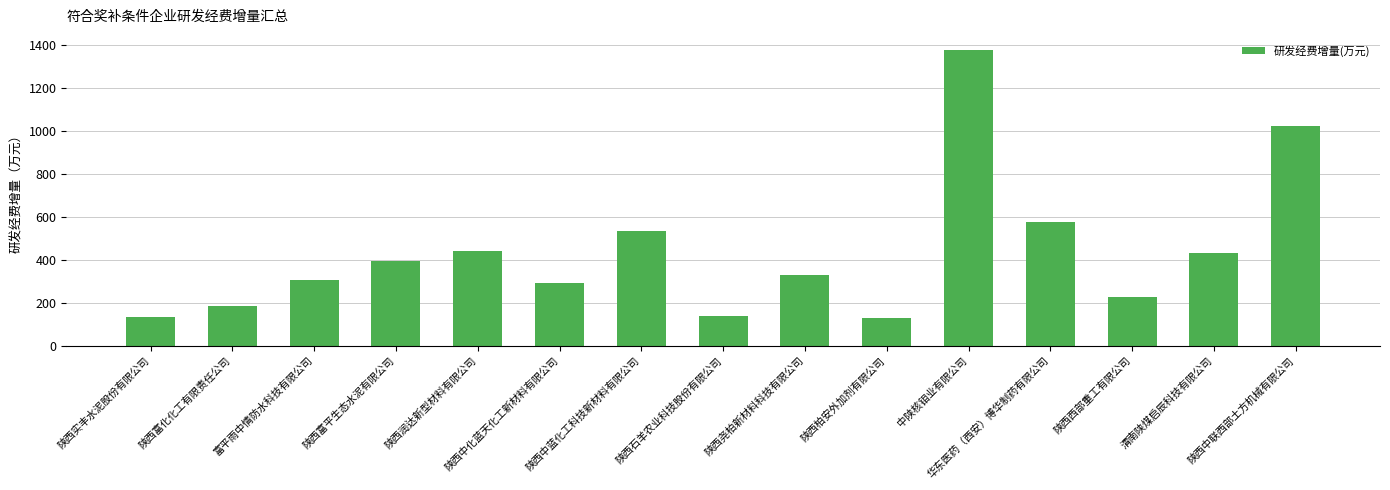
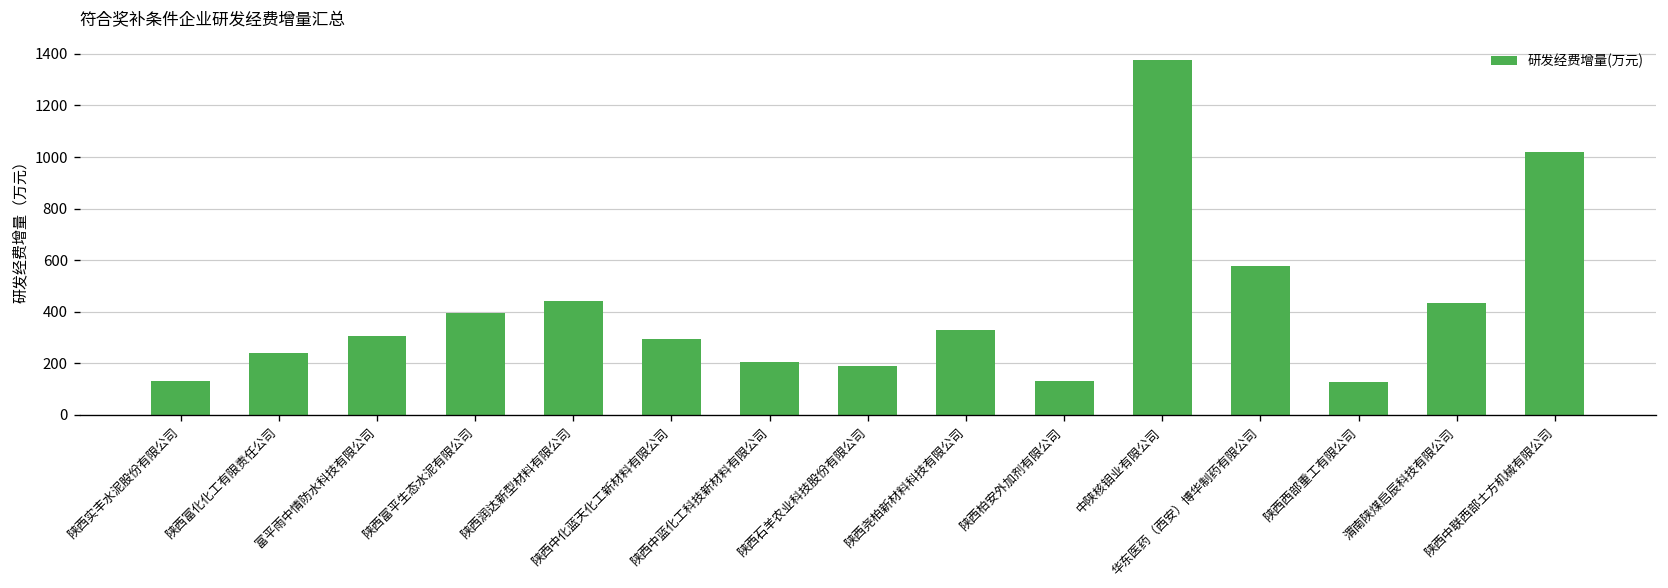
  {
    "陕西实丰水泥股份有限公司": 130,
-   "陕西富化化工有限责任公司": 180,
+   "陕西富化化工有限责任公司": 240,
    "富平雨中情防水科技有限公司": 300,
    "陕西富平生态水泥有限公司": 390,
    "陕西润达新型材料有限公司": 440,
    "陕西中化蓝天化工新材料有限公司": 290,
-   "陕西中蓝化工科技新材料有限公司": 540,
-   "陕西石羊农业科技股份有限公司": 140,
+   "陕西中蓝化工科技新材料有限公司": 210,
+   "陕西石羊农业科技股份有限公司": 190,
    "陕西尧柏新材料科技有限公司": 330,
    "陕西柏安外加剂有限公司": 130,
    "中陕核钼业有限公司": 1380,
    "华东医药（西安）博华制药有限公司": 580,
-   "陕西西部重工有限公司": 230,
+   "陕西西部重工有限公司": 130,
    "渭南陕煤启辰科技有限公司": 430,
    "陕西中联西部土方机械有限公司": 1020
  }
